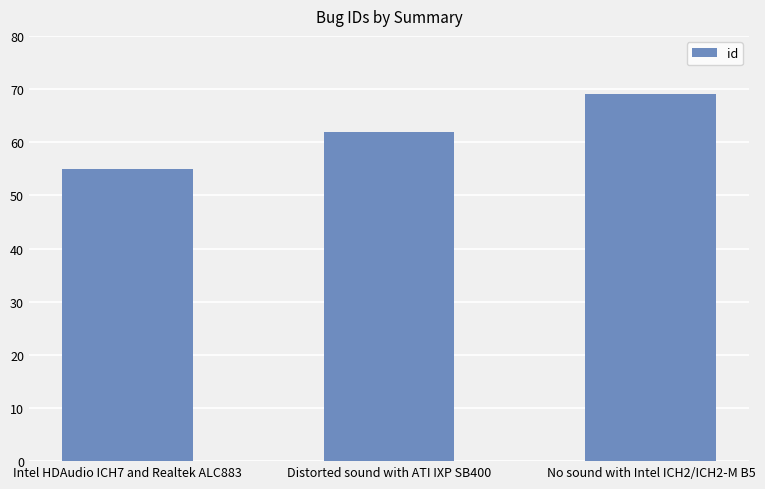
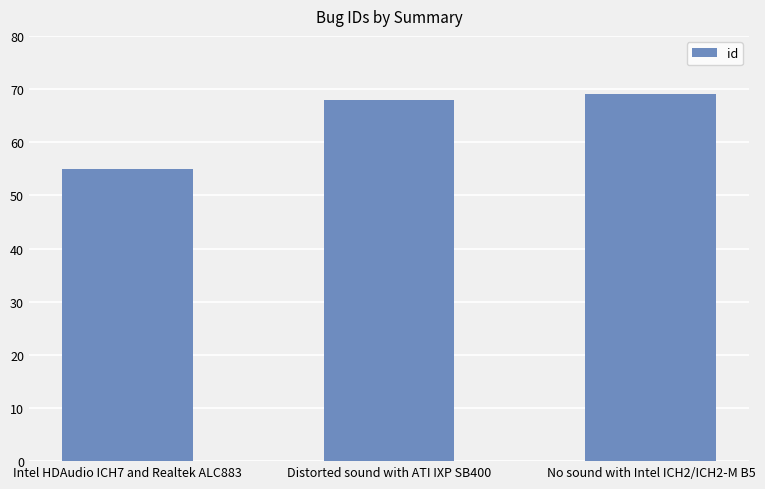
  {
    "Intel HDAudio ICH7 and Realtek ALC883": 55,
-   "Distorted sound with ATI IXP SB400": 62,
+   "Distorted sound with ATI IXP SB400": 68,
    "No sound with Intel ICH2/ICH2-M B5": 69
  }
